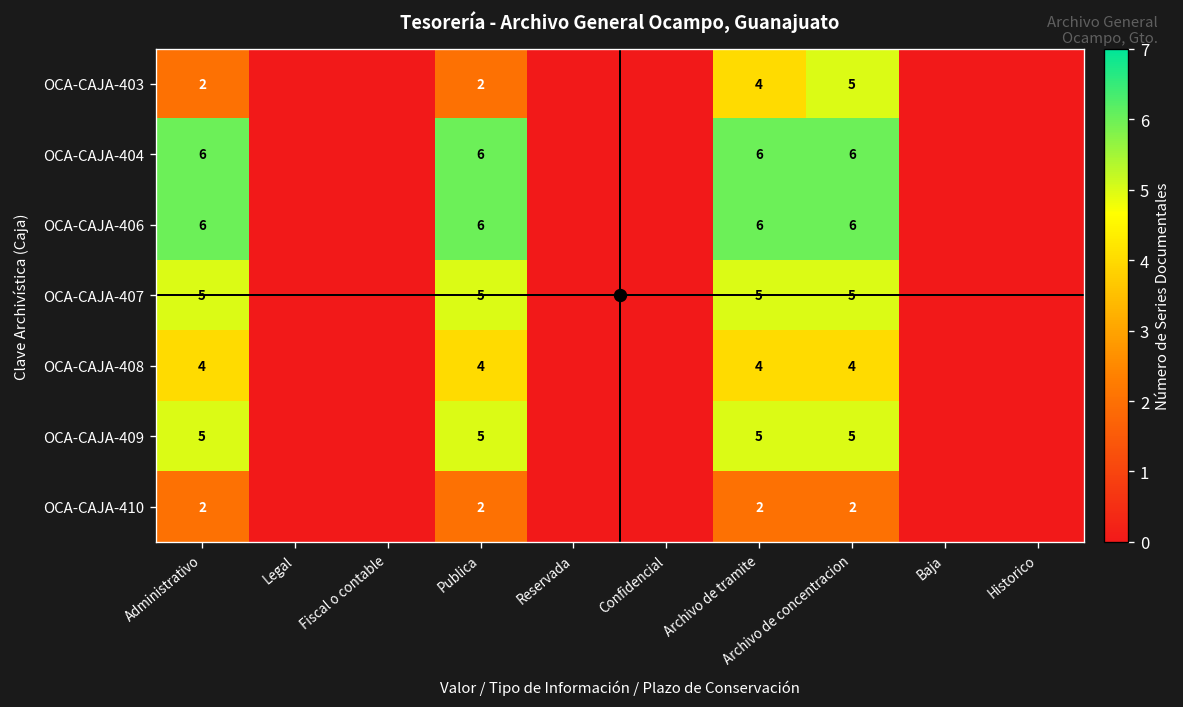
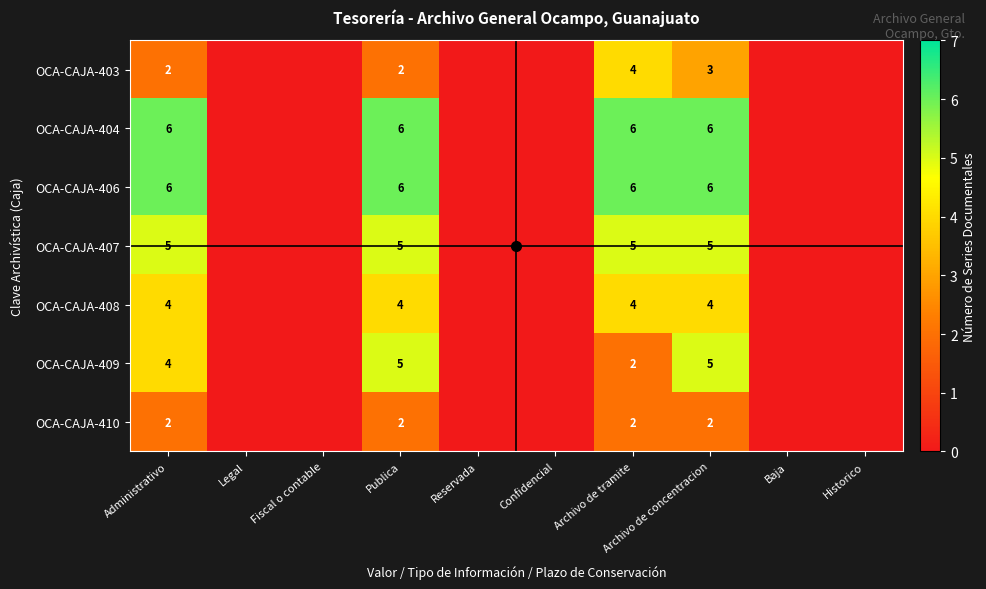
  {
    "OCA-CAJA-403": {
      "Administrativo": 2,
      "Publica": 2,
      "Archivo de tramite": 4,
-     "Archivo de concentracion": 5
+     "Archivo de concentracion": 3
    },
    "OCA-CAJA-404": {
      "Administrativo": 6,
      "Publica": 6,
      "Archivo de tramite": 6,
      "Archivo de concentracion": 6
    },
    "OCA-CAJA-406": {
      "Administrativo": 6,
      "Publica": 6,
      "Archivo de tramite": 6,
      "Archivo de concentracion": 6
    },
    "OCA-CAJA-407": {
      "Administrativo": 5,
      "Publica": 5,
      "Archivo de tramite": 5,
      "Archivo de concentracion": 5
    },
    "OCA-CAJA-408": {
      "Administrativo": 4,
      "Publica": 4,
      "Archivo de tramite": 4,
      "Archivo de concentracion": 4
    },
    "OCA-CAJA-409": {
-     "Administrativo": 5,
+     "Administrativo": 4,
      "Publica": 5,
-     "Archivo de tramite": 5,
+     "Archivo de tramite": 2,
      "Archivo de concentracion": 5
    },
    "OCA-CAJA-410": {
      "Administrativo": 2,
      "Publica": 2,
      "Archivo de tramite": 2,
      "Archivo de concentracion": 2
    }
  }
